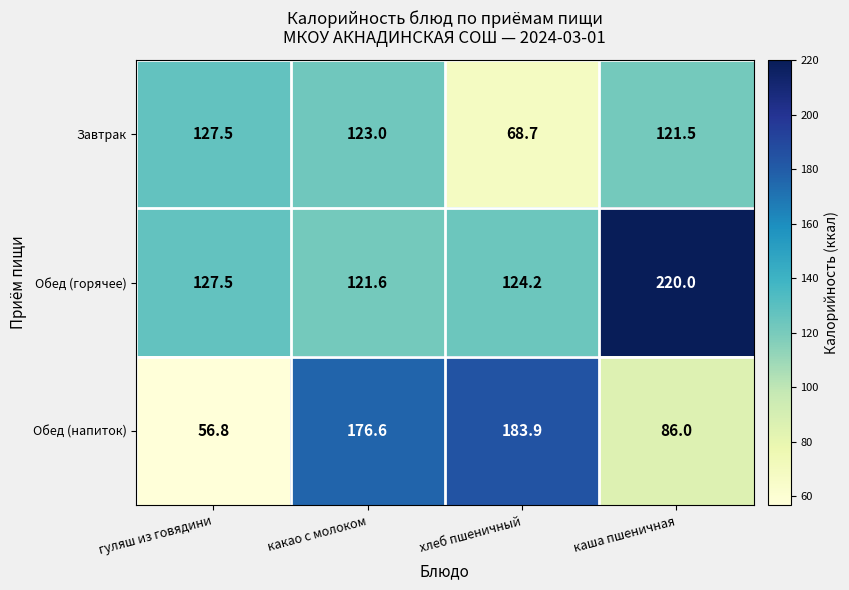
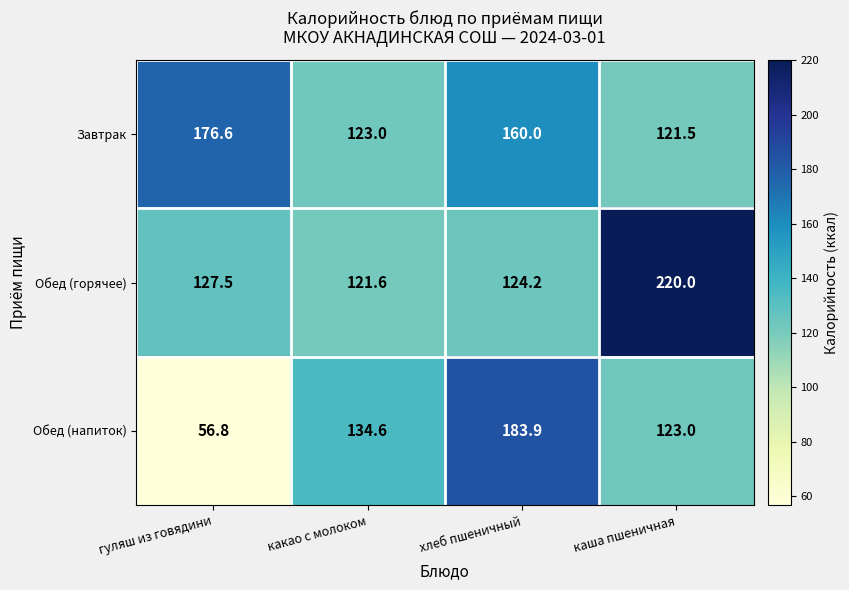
  {
    "Завтрак": {
-     "гуляш из говядини": 127.5,
+     "гуляш из говядини": 176.6,
      "какао с молоком": 123.0,
-     "хлеб пшеничный": 68.7,
+     "хлеб пшеничный": 160.0,
      "каша пшеничная": 121.5
    },
    "Обед (горячее)": {
      "гуляш из говядини": 127.5,
      "какао с молоком": 121.6,
      "хлеб пшеничный": 124.2,
      "каша пшеничная": 220.0
    },
    "Обед (напиток)": {
      "гуляш из говядини": 56.8,
-     "какао с молоком": 176.6,
+     "какао с молоком": 134.6,
      "хлеб пшеничный": 183.9,
-     "каша пшеничная": 86.0
+     "каша пшеничная": 123.0
    }
  }
